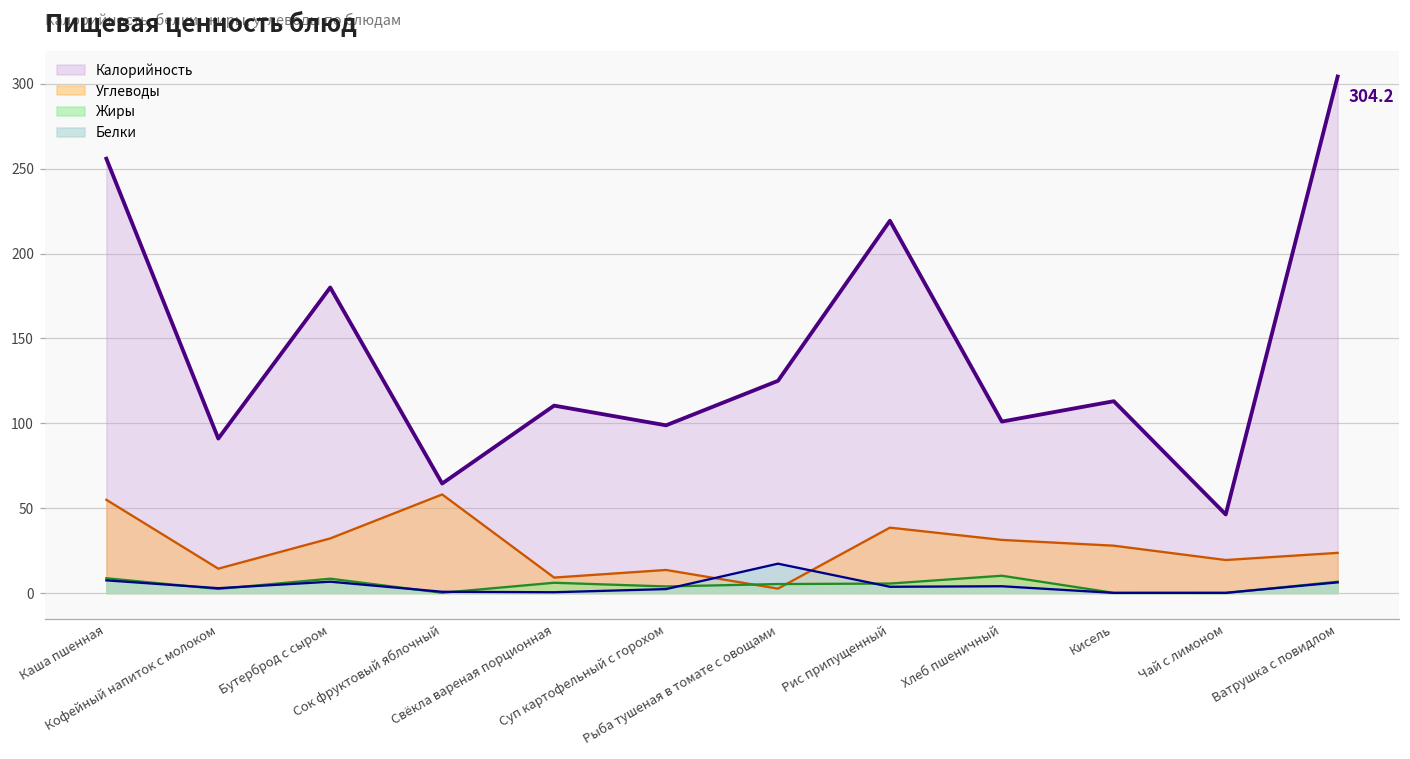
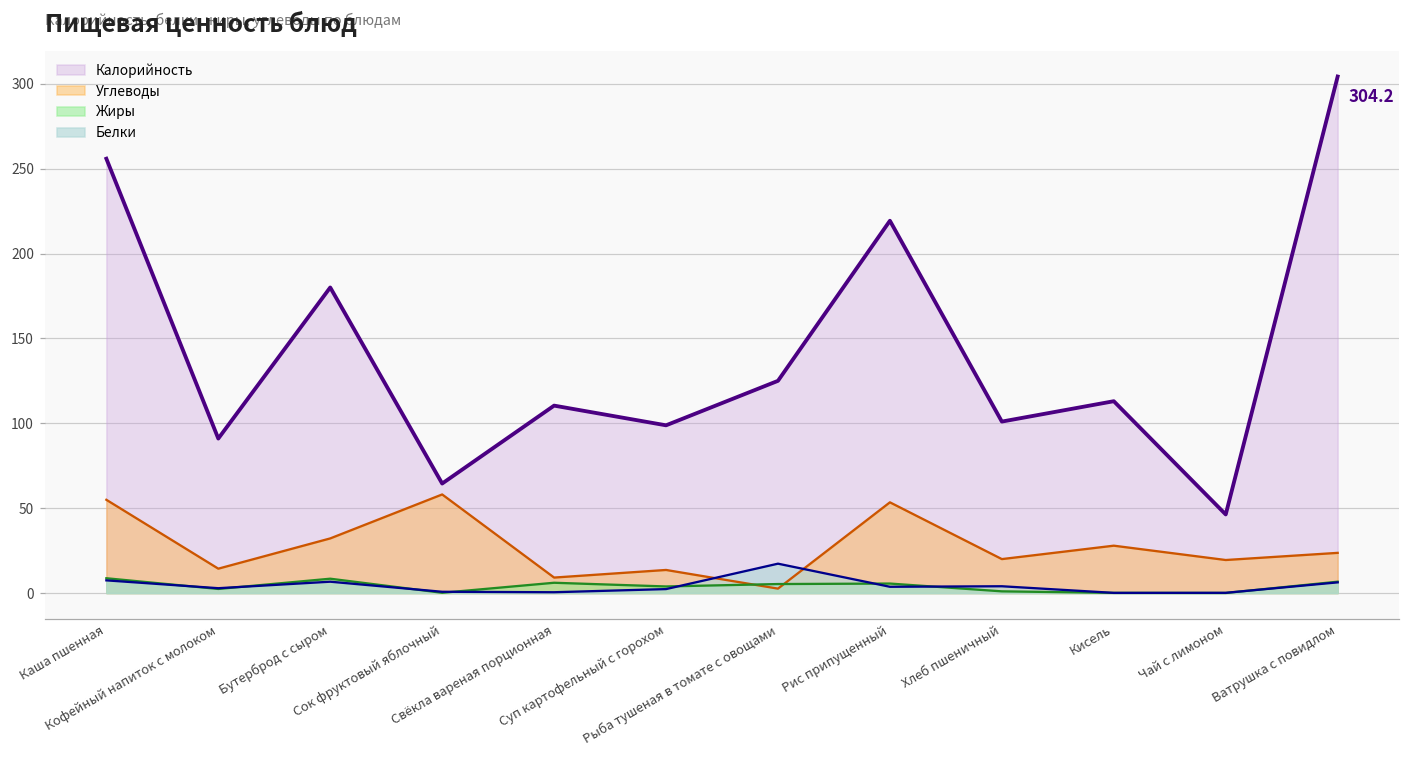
  {
    "Углеводы": {
      "Каша пшенная": 55,
      "Кофейный напиток с молоком": 14,
      "Бутерброд с сыром": 32,
      "Сок фруктовый яблочный": 58,
      "Свёкла вареная порционная": 9,
      "Суп картофельный с горохом": 14,
      "Рыба тушеная в томате с овощами": 3,
-     "Рис припущенный": 39,
-     "Хлеб пшеничный": 31,
+     "Рис припущенный": 53,
+     "Хлеб пшеничный": 20,
      "Кисель": 28,
      "Чай с лимоном": 19,
      "Ватрушка с повидлом": 24
    },
    "Жиры": {
      "Бутерброд с сыром": 8,
      "Свёкла вареная порционная": 6,
      "Рыба тушеная в томате с овощами": 5,
      "Рис припущенный": 6,
-     "Хлеб пшеничный": 10
+     "Хлеб пшеничный": 1
    }
  }
